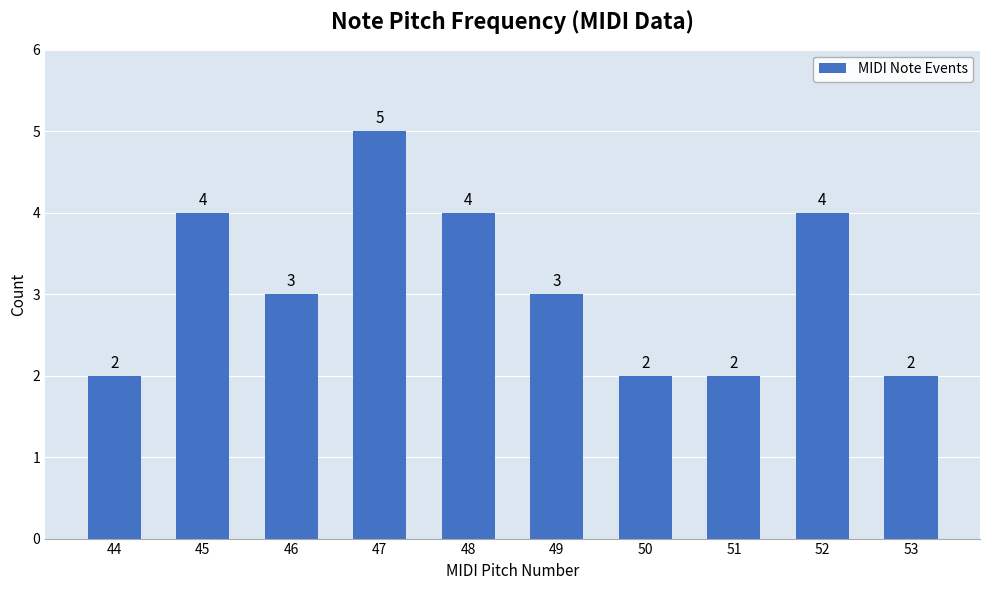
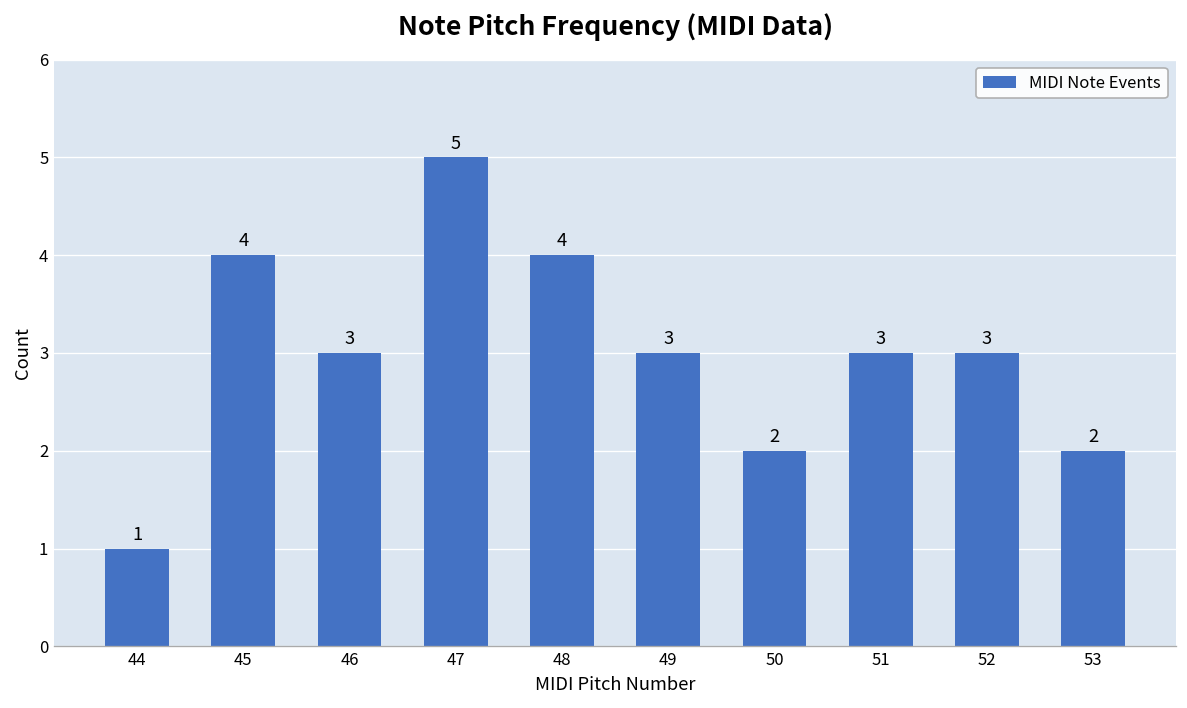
  {
-   "44": 2,
+   "44": 1,
    "45": 4,
    "46": 3,
    "47": 5,
    "48": 4,
    "49": 3,
    "50": 2,
-   "51": 2,
-   "52": 4,
+   "51": 3,
+   "52": 3,
    "53": 2
  }
